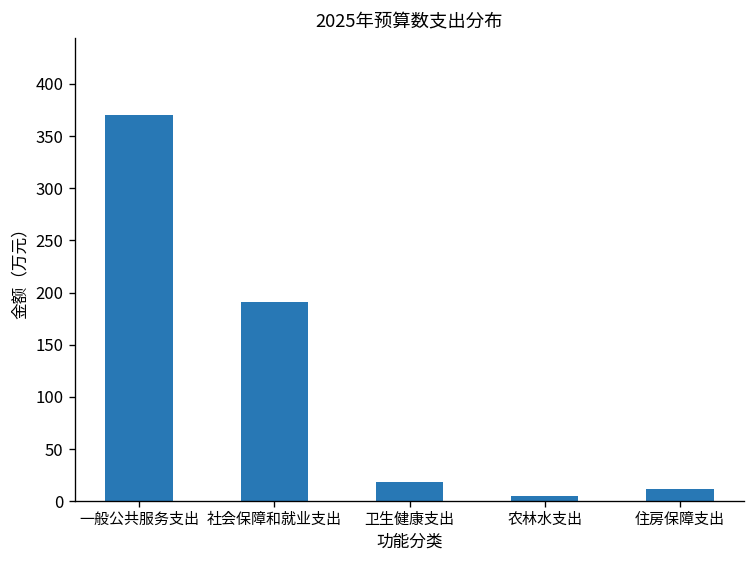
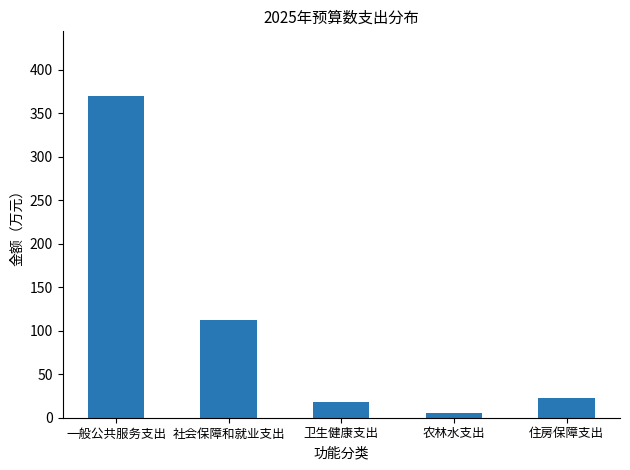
  {
    "一般公共服务支出": 370,
-   "社会保障和就业支出": 190,
+   "社会保障和就业支出": 110,
    "卫生健康支出": 20,
    "农林水支出": 10,
-   "住房保障支出": 10
+   "住房保障支出": 20
  }
